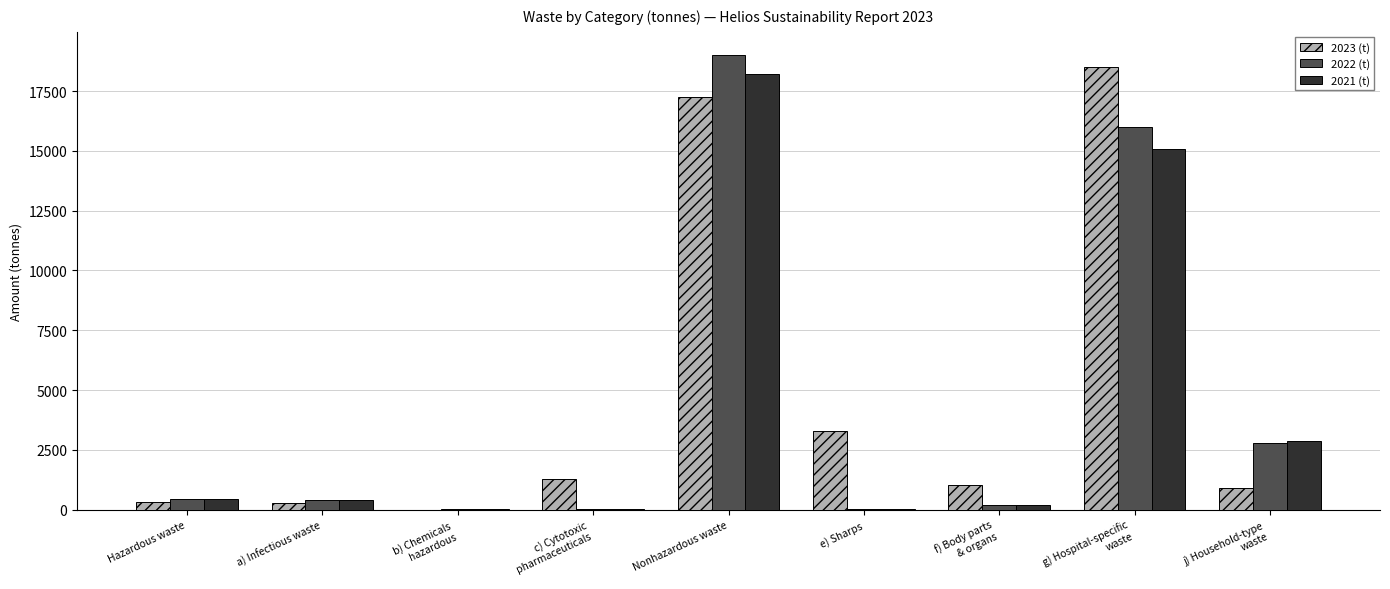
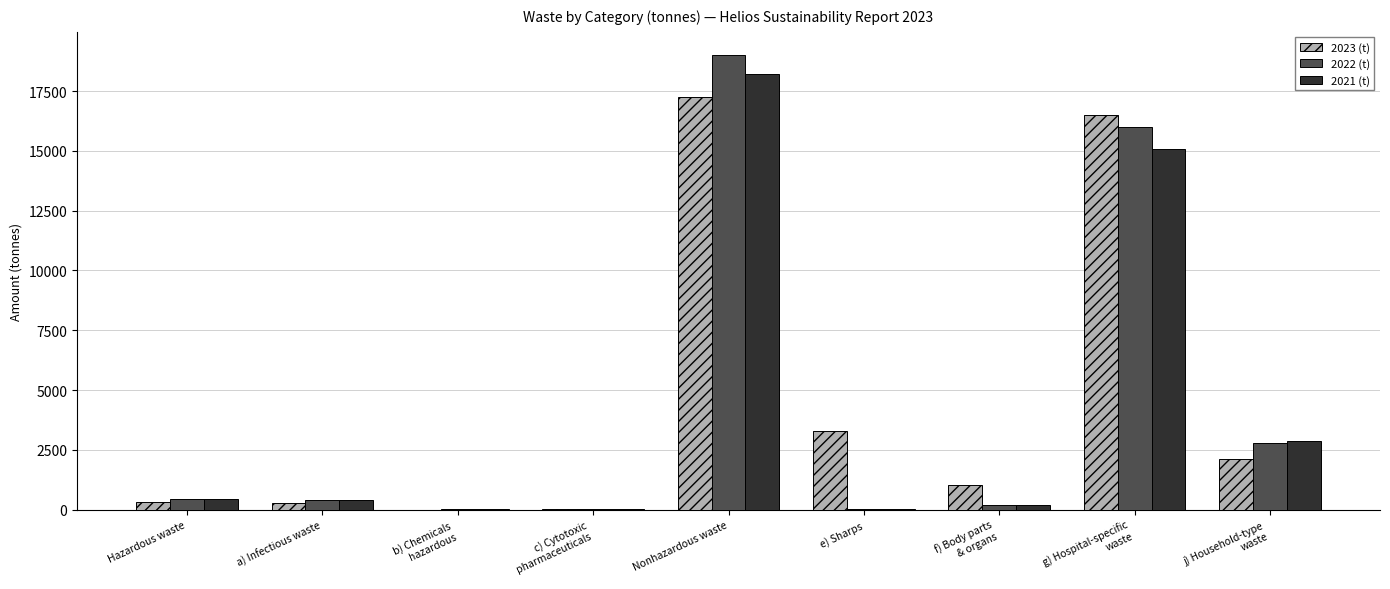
  {
    "2023 (t)": {
      "Hazardous waste": 300,
      "a) Infectious waste": 300,
-     "c) Cytotoxic pharmaceuticals": 1300,
+     "c) Cytotoxic pharmaceuticals": 0,
      "Nonhazardous waste": 17200,
      "e) Sharps": 3300,
      "f) Body parts & organs": 1100,
-     "g) Hospital-specific waste": 18500,
-     "j) Household-type waste": 900
+     "g) Hospital-specific waste": 16500,
+     "j) Household-type waste": 2100
    }
  }
